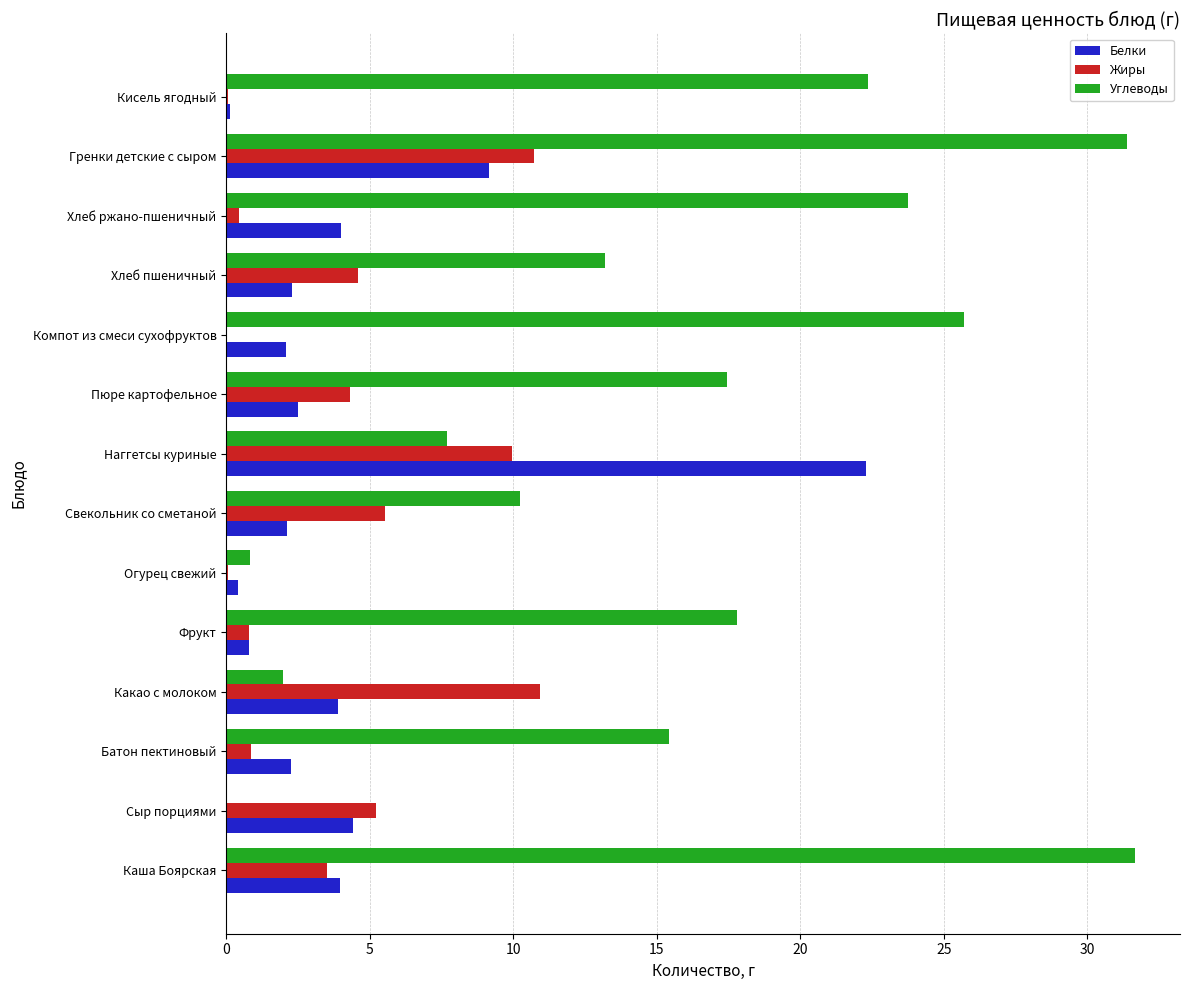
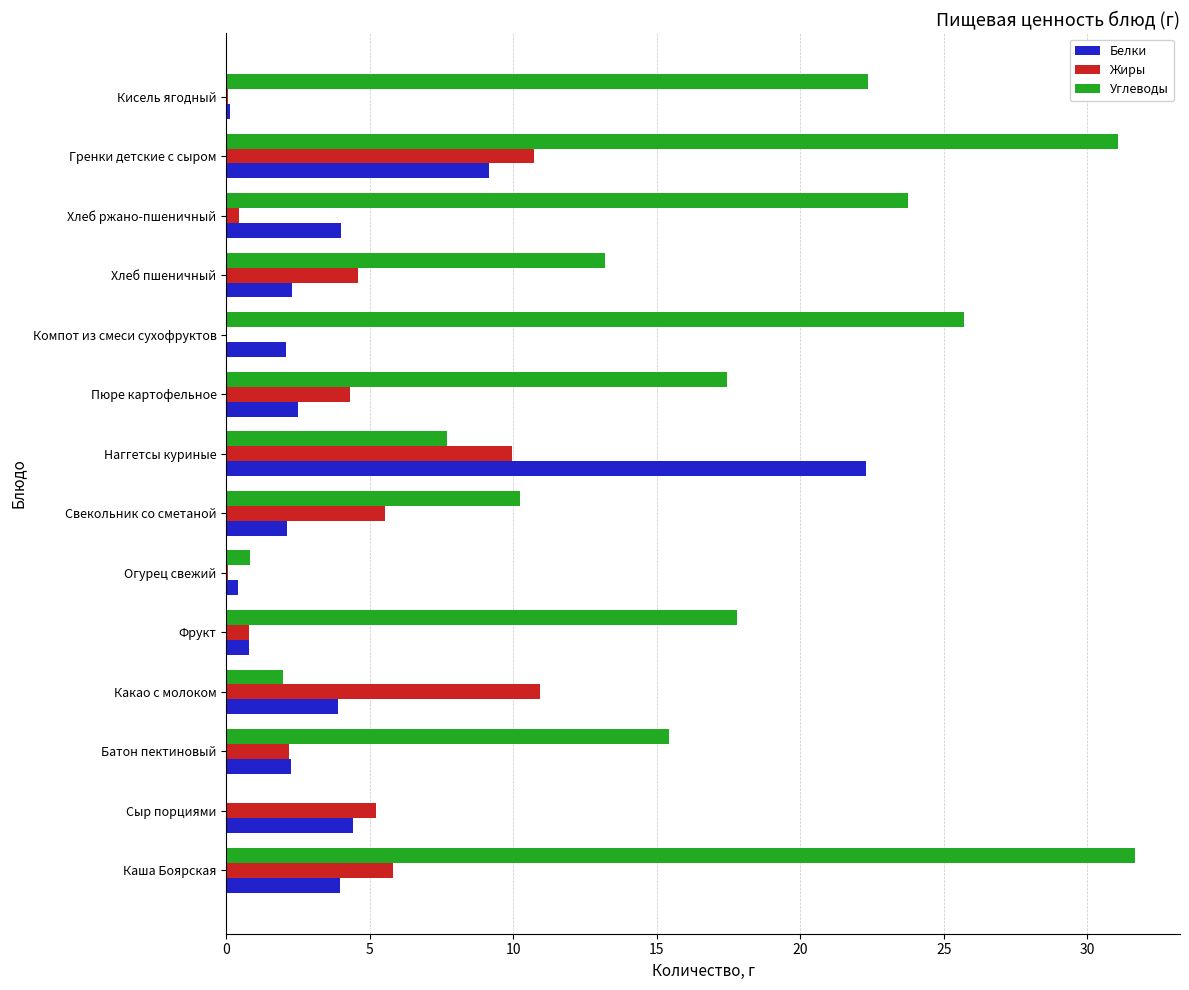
  {
    "Белки": {
      "Кисель ягодный": 0.1,
      "Гренки детские с сыром": 9.1,
      "Хлеб ржано-пшеничный": 4.0,
      "Хлеб пшеничный": 2.3,
      "Компот из смеси сухофруктов": 2.1,
      "Пюре картофельное": 2.5,
      "Наггетсы куриные": 22.3,
      "Свекольник со сметаной": 2.1,
      "Огурец свежий": 0.4,
      "Фрукт": 0.8,
      "Какао с молоком": 3.9,
      "Батон пектиновый": 2.3,
      "Сыр порциями": 4.4,
      "Каша Боярская": 4.0
    },
    "Жиры": {
      "Гренки детские с сыром": 10.7,
      "Хлеб ржано-пшеничный": 0.4,
      "Хлеб пшеничный": 4.6,
      "Компот из смеси сухофруктов": 0.0,
      "Пюре картофельное": 4.3,
      "Наггетсы куриные": 10.0,
      "Свекольник со сметаной": 5.5,
      "Фрукт": 0.8,
      "Какао с молоком": 10.9,
-     "Батон пектиновый": 0.9,
+     "Батон пектиновый": 2.2,
      "Сыр порциями": 5.2,
-     "Каша Боярская": 3.5
+     "Каша Боярская": 5.8
    },
    "Углеводы": {
      "Кисель ягодный": 22.4,
-     "Гренки детские с сыром": 31.4,
+     "Гренки детские с сыром": 31.1,
      "Хлеб ржано-пшеничный": 23.8,
      "Хлеб пшеничный": 13.2,
      "Компот из смеси сухофруктов": 25.7,
      "Пюре картофельное": 17.4,
      "Наггетсы куриные": 7.7,
      "Свекольник со сметаной": 10.2,
      "Огурец свежий": 0.8,
      "Фрукт": 17.8,
      "Какао с молоком": 2.0,
      "Батон пектиновый": 15.4,
      "Сыр порциями": 0.0,
      "Каша Боярская": 31.7
    }
  }
